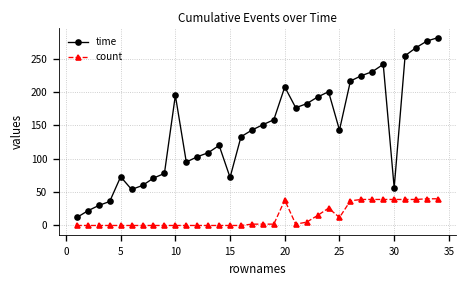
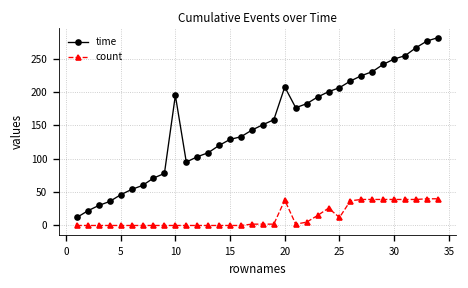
  {
    "time": {
-     "5": 70,
+     "5": 50,
      "10": 200,
-     "15": 70,
+     "15": 130,
      "20": 210,
-     "25": 140,
-     "30": 60
+     "25": 210,
+     "30": 250
    },
    "count": {
      "5": 0,
      "10": 0,
      "15": 0,
      "20": 40,
      "25": 10,
      "30": 40
    }
  }
